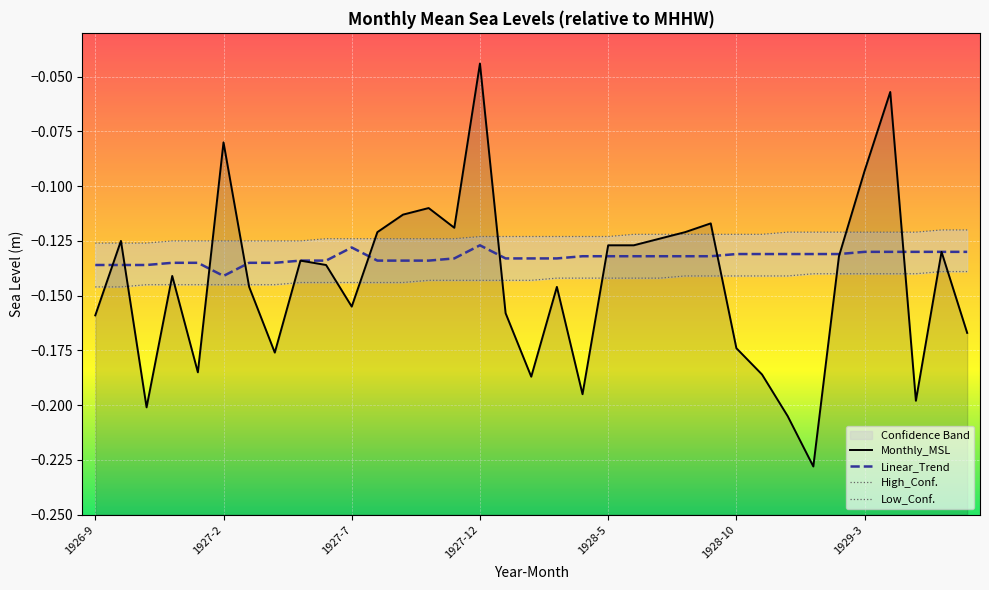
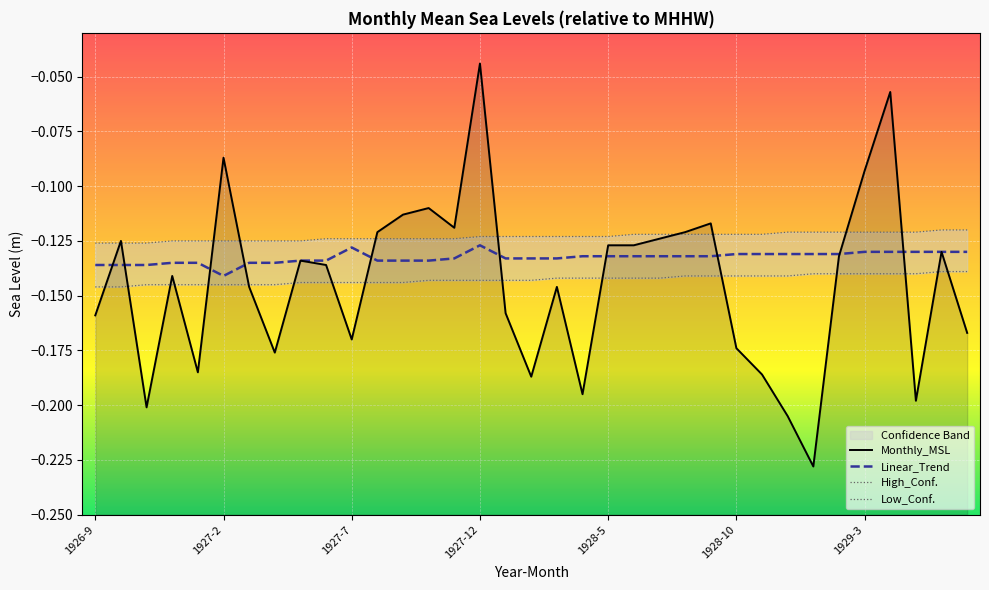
  {
    "Monthly_MSL": {
      "1926-9": -0.159,
-     "1927-2": -0.080,
-     "1927-7": -0.155,
+     "1927-2": -0.087,
+     "1927-7": -0.170,
      "1927-12": -0.044,
      "1928-5": -0.127,
      "1928-10": -0.174,
      "1929-3": -0.093
    },
    "Linear_Trend": {
      "1926-9": -0.136,
      "1927-2": -0.141,
      "1927-7": -0.128,
      "1927-12": -0.127,
      "1928-5": -0.132,
      "1928-10": -0.131,
      "1929-3": -0.130
    }
  }
